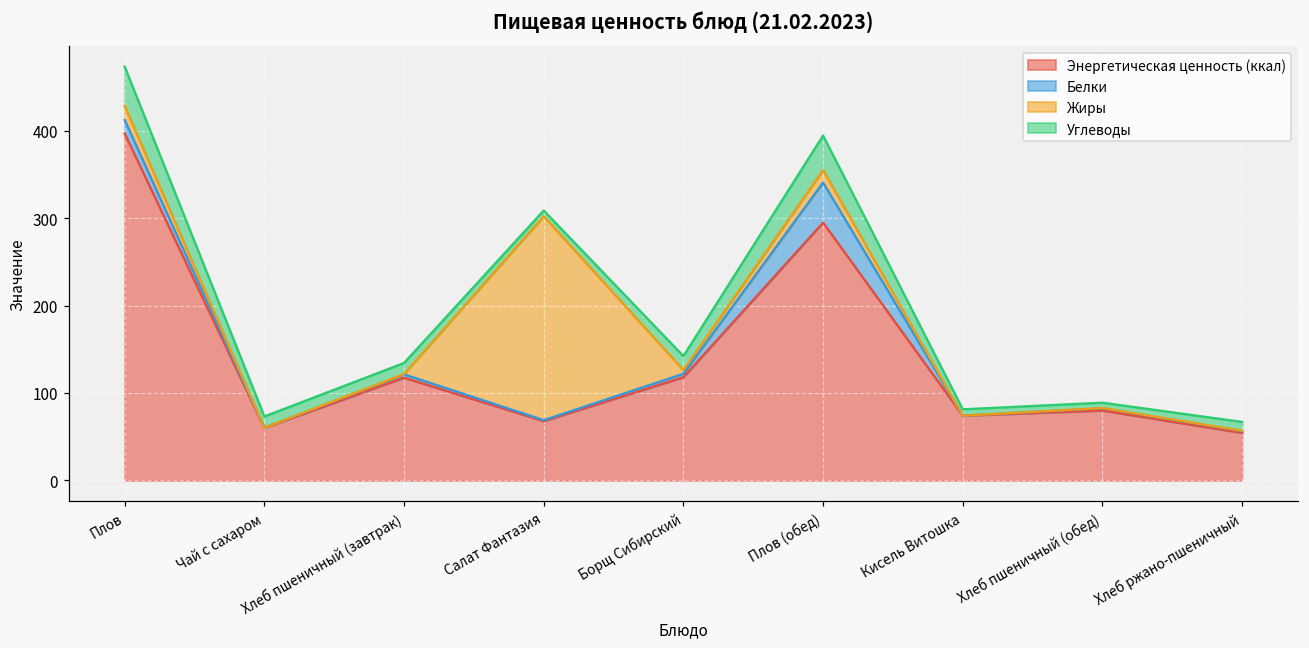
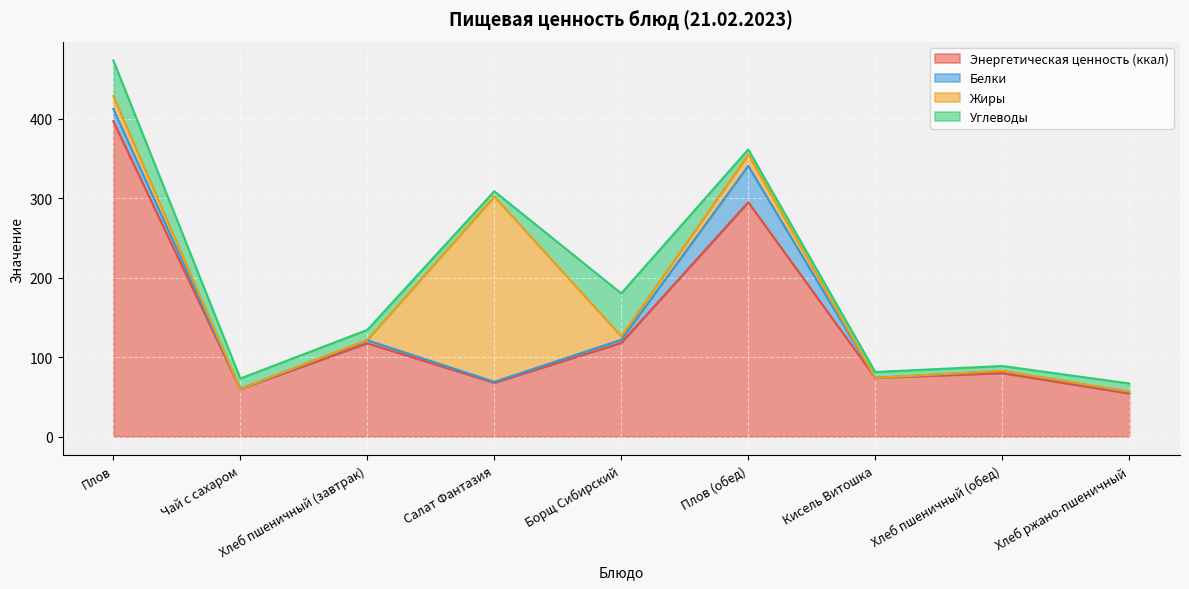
  {
    "Энергетическая ценность (ккал)": {
      "Плов": 400,
      "Хлеб пшеничный (завтрак)": 120,
      "Борщ Сибирский": 120,
      "Плов (обед)": 300
    },
    "Белки": {
      "Плов": 20,
      "Борщ Сибирский": 0,
      "Плов (обед)": 50
    },
    "Жиры": {
      "Плов": 20,
      "Салат Фантазия": 230,
      "Борщ Сибирский": 0,
      "Плов (обед)": 10
    },
    "Углеводы": {
      "Плов": 40,
      "Чай с сахаром": 10,
      "Хлеб пшеничный (завтрак)": 10,
      "Салат Фантазия": 10,
-     "Борщ Сибирский": 20,
-     "Плов (обед)": 40,
+     "Борщ Сибирский": 50,
+     "Плов (обед)": 10,
      "Кисель Витошка": 10,
      "Хлеб пшеничный (обед)": 10,
      "Хлеб ржано-пшеничный": 10
    }
  }
